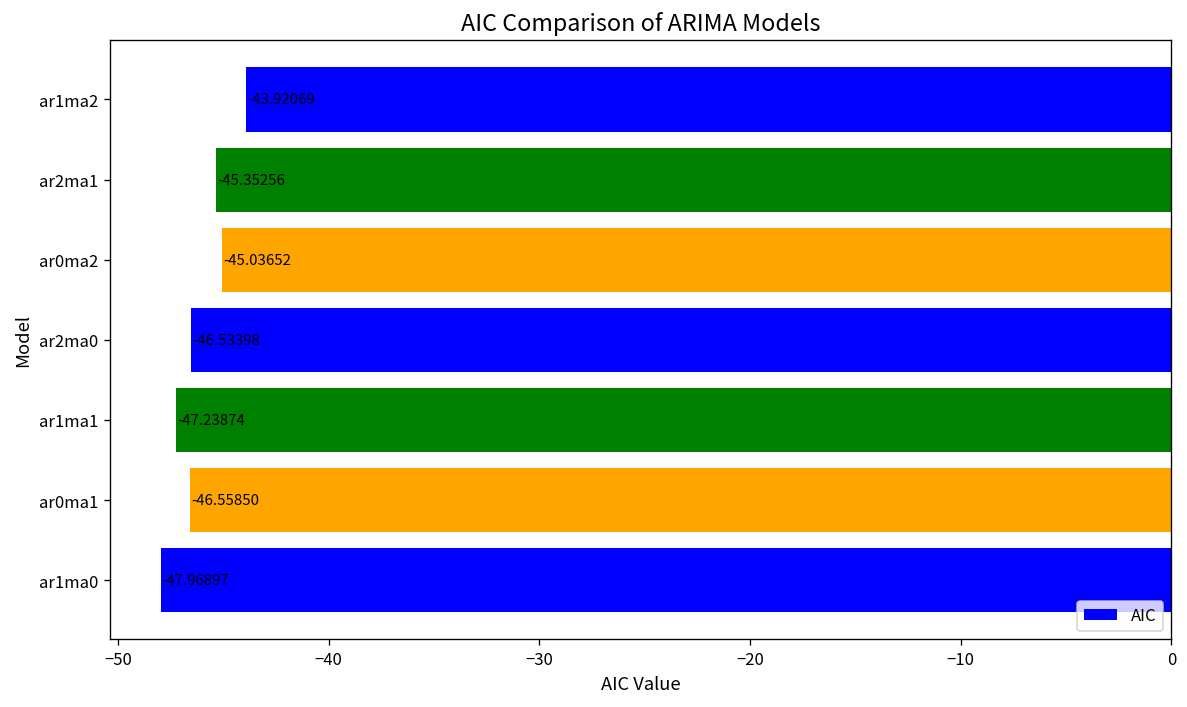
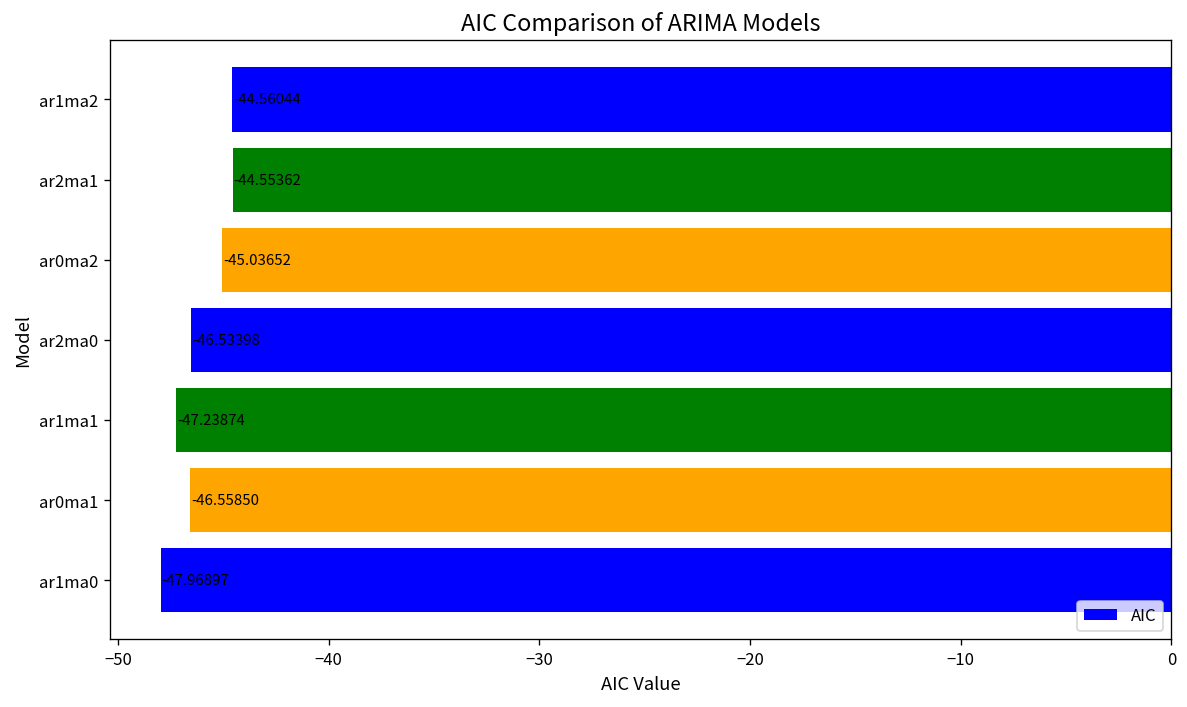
  {
-   "ar1ma2": -43.92069,
-   "ar2ma1": -45.35256,
+   "ar1ma2": -44.56044,
+   "ar2ma1": -44.55362,
    "ar0ma2": -45.03652,
    "ar2ma0": -46.53398,
    "ar1ma1": -47.23874,
    "ar0ma1": -46.55850,
    "ar1ma0": -47.96897
  }
